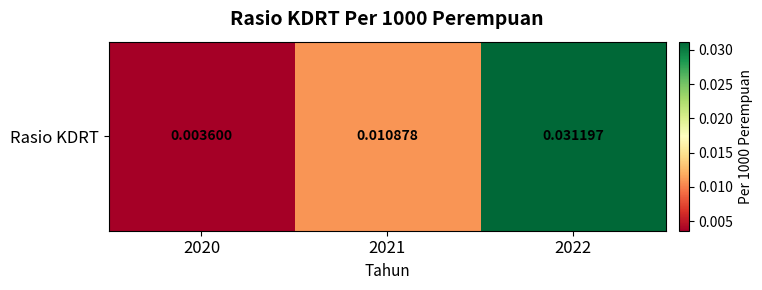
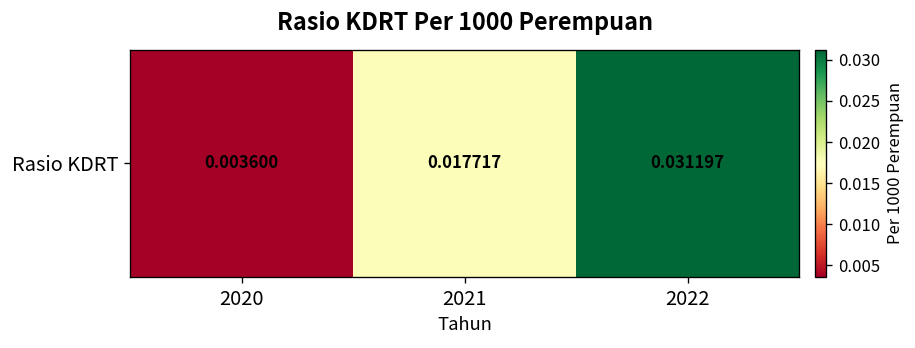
  {
    "Rasio KDRT": {
      "2020": 0.003600,
-     "2021": 0.010878,
+     "2021": 0.017717,
      "2022": 0.031197
    }
  }
